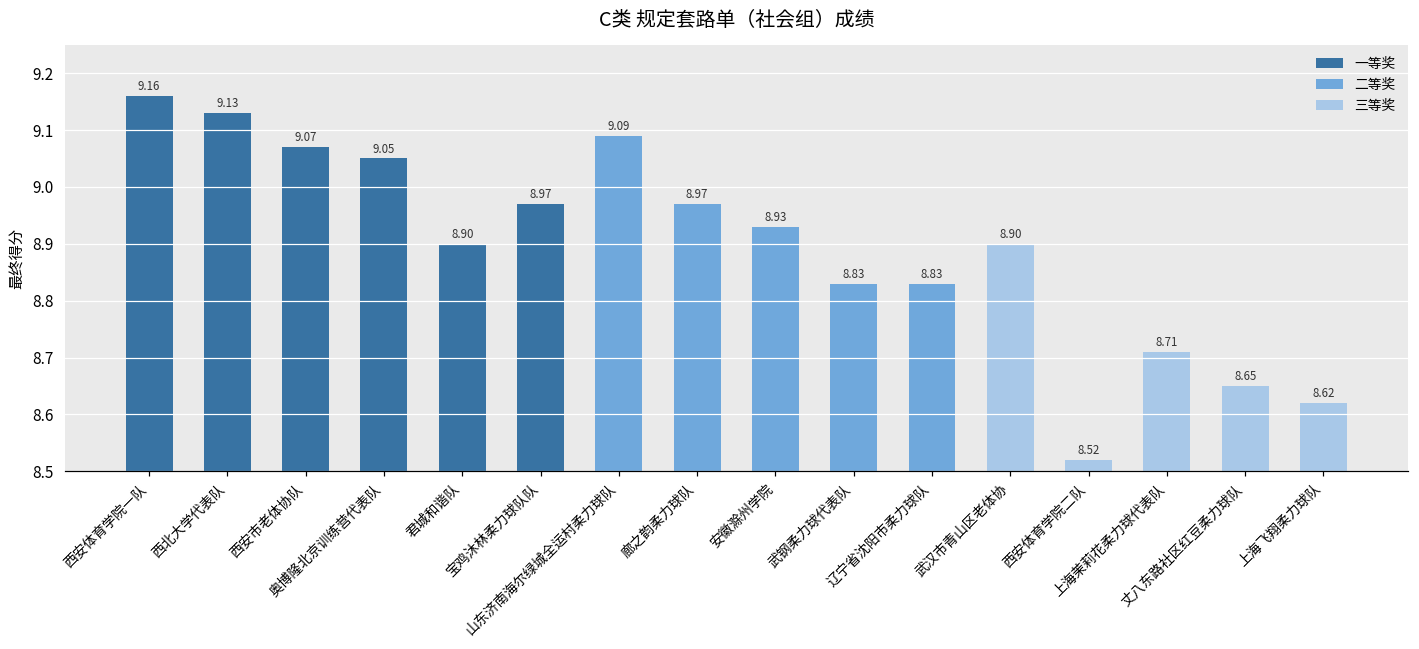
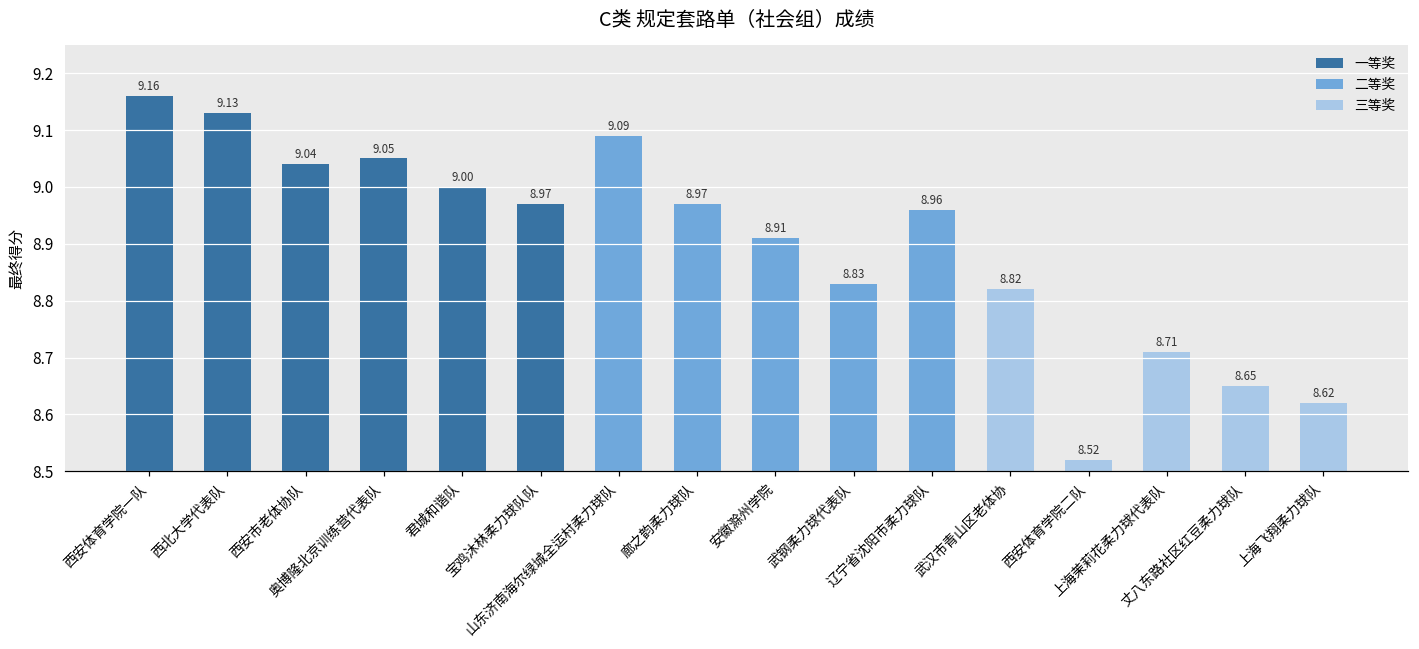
  {
    "西安体育学院一队": 9.16,
    "西北大学代表队": 9.13,
-   "西安市老体协队": 9.07,
+   "西安市老体协队": 9.04,
    "奥博隆北京训练营代表队": 9.05,
-   "君城和谐队": 8.90,
+   "君城和谐队": 9.00,
    "宝鸡沐林柔力球队队": 8.97,
    "山东济南海尔绿城全运村柔力球队": 9.09,
    "廊之韵柔力球队": 8.97,
-   "安徽滁州学院": 8.93,
+   "安徽滁州学院": 8.91,
    "武钢柔力球代表队": 8.83,
-   "辽宁省沈阳市柔力球队": 8.83,
-   "武汉市青山区老体协": 8.90,
+   "辽宁省沈阳市柔力球队": 8.96,
+   "武汉市青山区老体协": 8.82,
    "西安体育学院二队": 8.52,
    "上海茉莉花柔力球代表队": 8.71,
    "丈八东路社区红豆柔力球队": 8.65,
    "上海飞翔柔力球队": 8.62
  }
